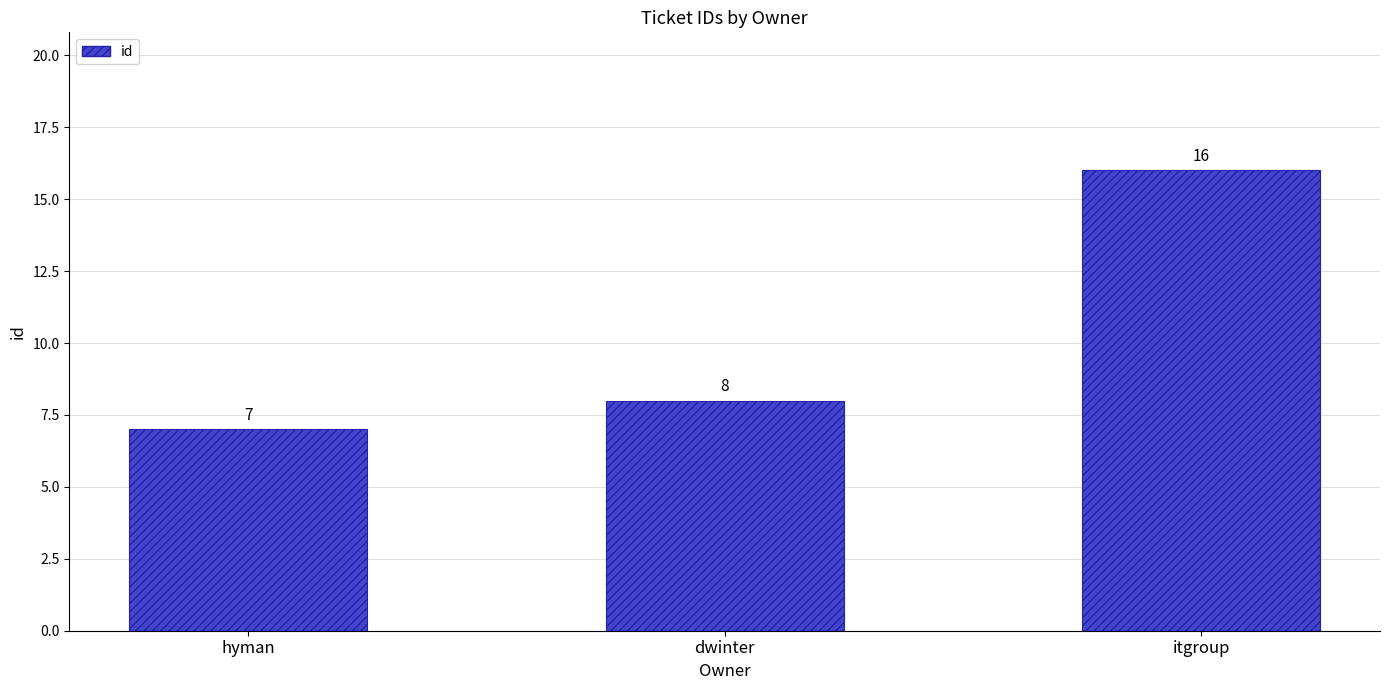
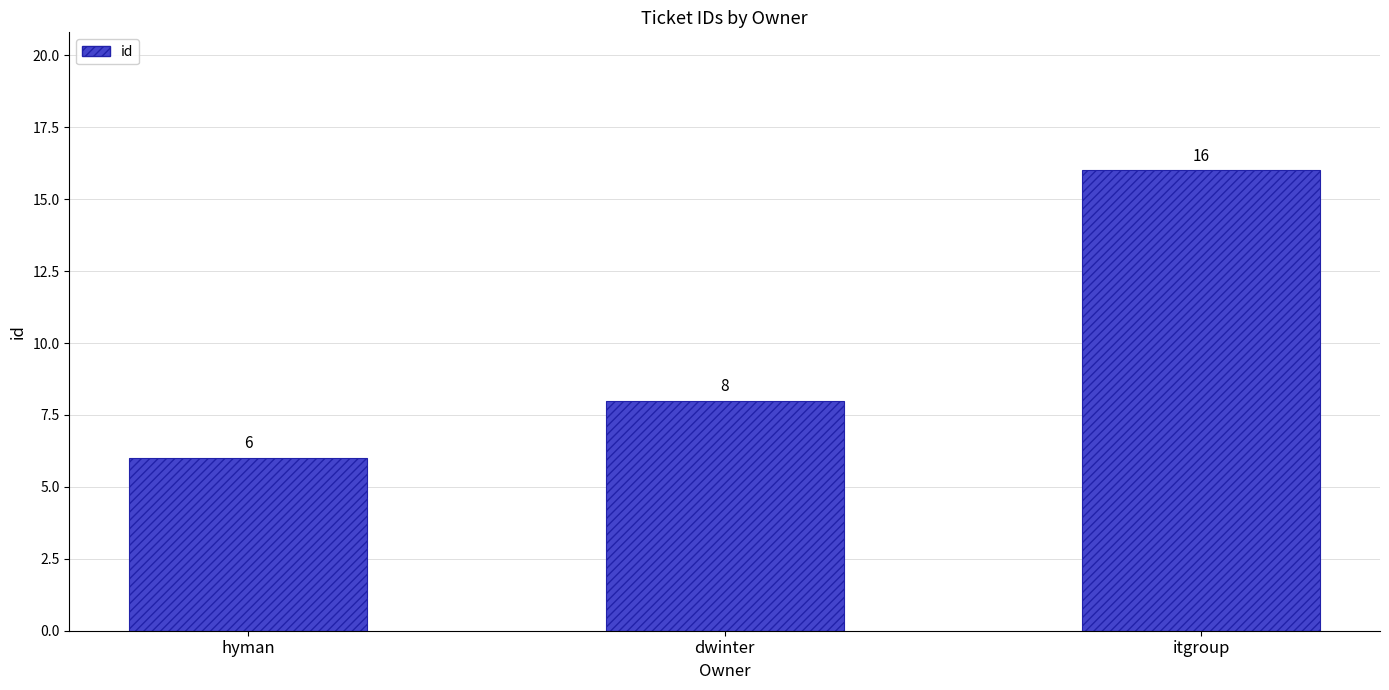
  {
-   "hyman": 7,
+   "hyman": 6,
    "dwinter": 8,
    "itgroup": 16
  }
